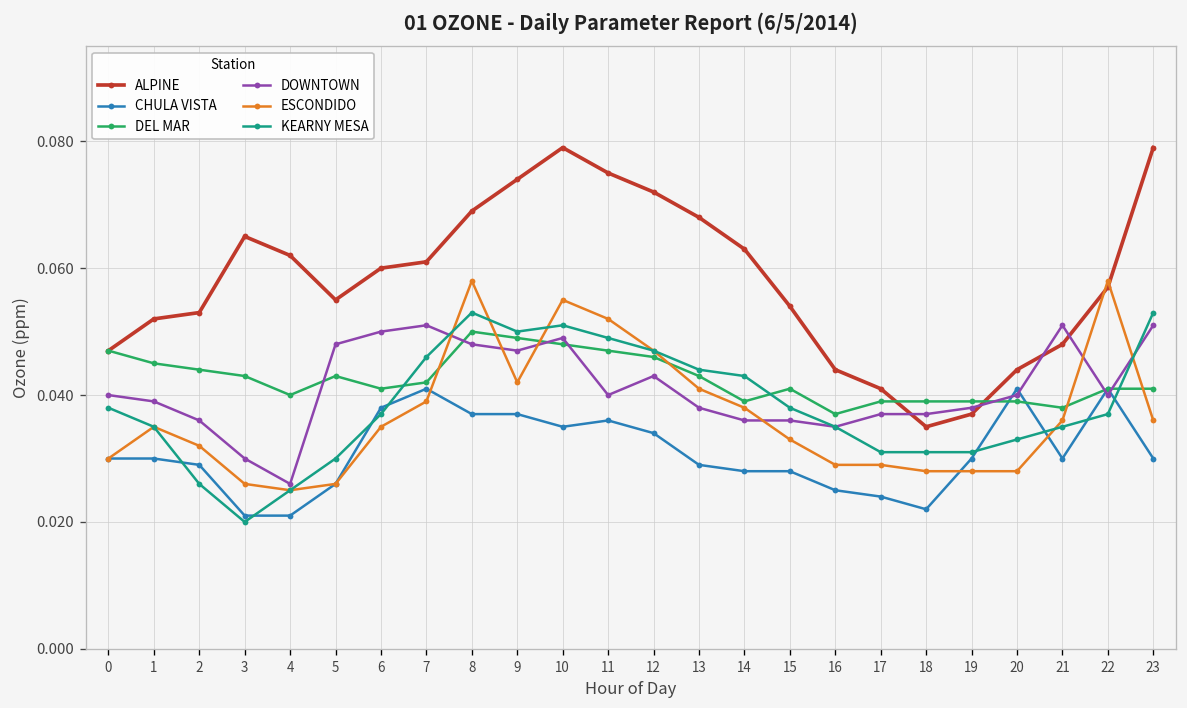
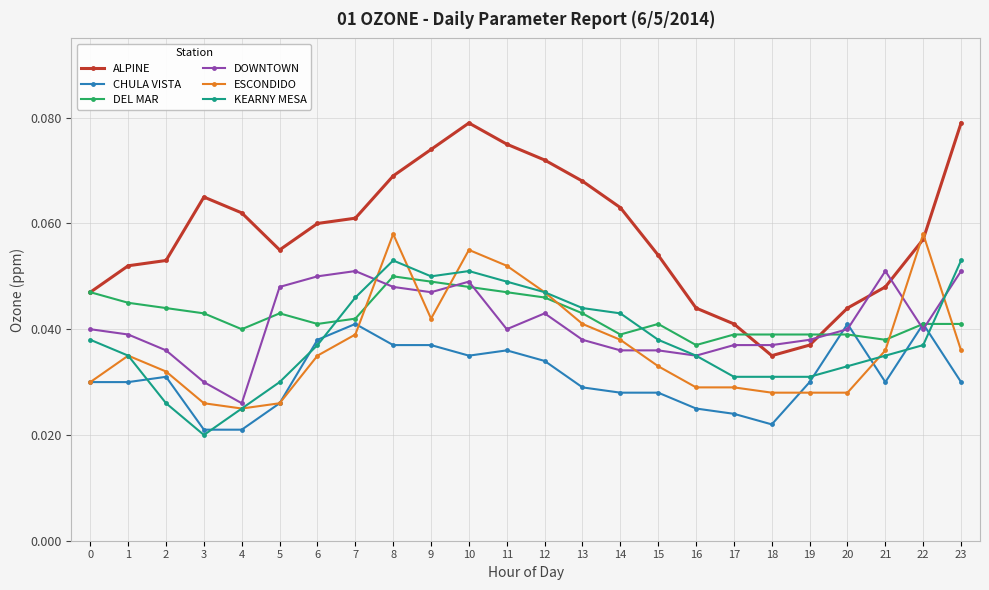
  {
    "ALPINE": {
      "1": 0.052,
      "2": 0.053,
      "3": 0.065,
      "4": 0.062,
      "5": 0.055,
      "6": 0.060,
      "7": 0.061,
      "8": 0.069,
      "9": 0.074,
      "10": 0.079,
      "11": 0.075,
      "12": 0.072,
      "13": 0.068,
      "14": 0.063,
      "15": 0.054,
      "16": 0.044,
      "17": 0.041,
      "18": 0.035,
      "19": 0.037,
      "20": 0.044,
      "21": 0.048,
      "22": 0.057,
      "23": 0.079
    },
    "CHULA VISTA": {
      "1": 0.030,
-     "2": 0.029,
+     "2": 0.031,
      "3": 0.021,
      "4": 0.021,
      "6": 0.038,
      "7": 0.041,
      "8": 0.037,
      "9": 0.037,
      "10": 0.035,
      "11": 0.036,
      "12": 0.034,
      "13": 0.029,
      "14": 0.028,
      "15": 0.028,
      "16": 0.025,
      "17": 0.024,
      "18": 0.022,
      "19": 0.030,
      "20": 0.041,
      "21": 0.030,
      "23": 0.030
    },
    "DOWNTOWN": {
      "0": 0.040,
      "1": 0.039,
      "2": 0.036,
      "3": 0.030,
      "4": 0.026,
      "5": 0.048,
      "6": 0.050,
      "7": 0.051,
      "8": 0.048,
      "9": 0.047,
      "10": 0.049,
      "11": 0.040,
      "12": 0.043,
      "13": 0.038,
      "14": 0.036,
      "15": 0.036,
      "17": 0.037,
      "18": 0.037,
      "19": 0.038,
      "20": 0.040,
      "21": 0.051,
      "22": 0.040,
      "23": 0.051
    },
    "ESCONDIDO": {
      "2": 0.032,
      "3": 0.026,
      "6": 0.035,
      "7": 0.039,
      "8": 0.058,
      "9": 0.042,
      "10": 0.055,
      "11": 0.052,
      "13": 0.041,
      "14": 0.038,
      "15": 0.033,
      "16": 0.029,
      "17": 0.029,
      "18": 0.028,
      "19": 0.028,
      "20": 0.028,
      "21": 0.036,
      "22": 0.058,
      "23": 0.036
    }
  }
